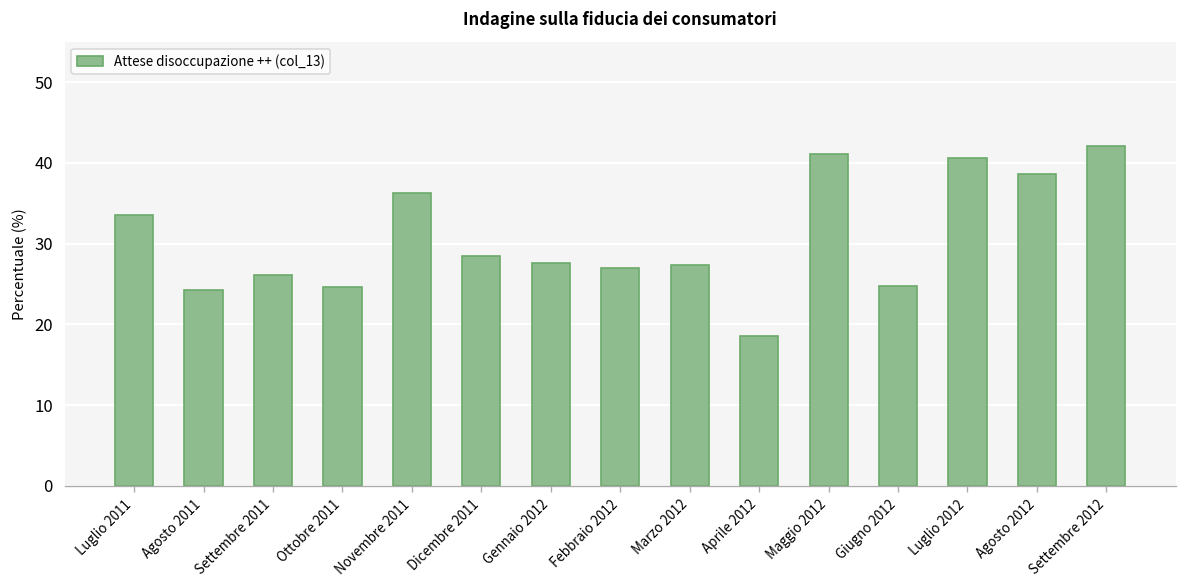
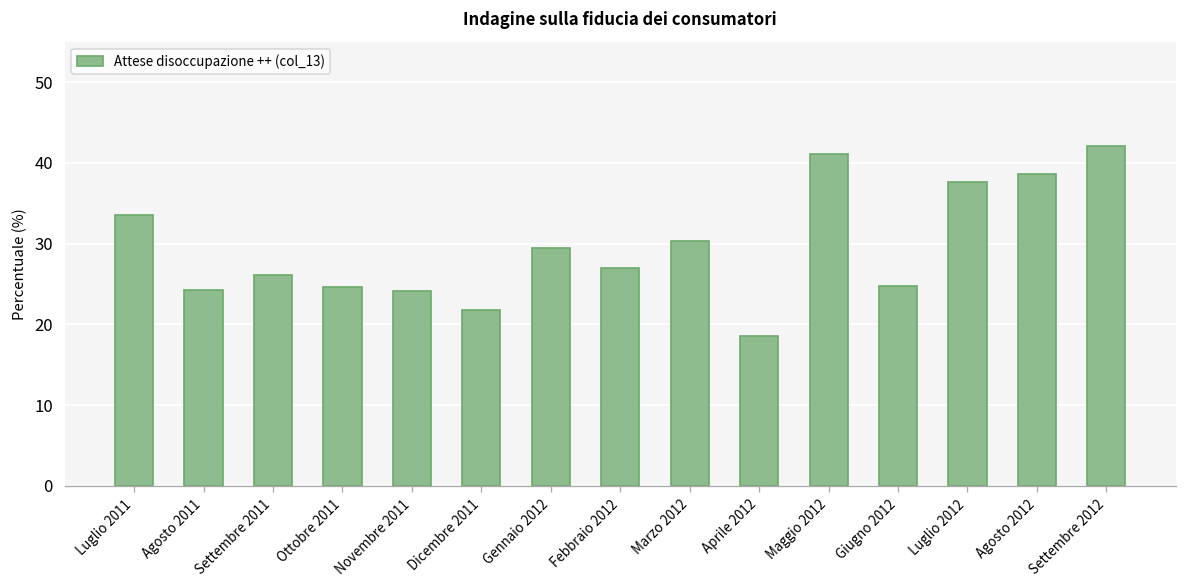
  {
    "Luglio 2011": 34,
    "Agosto 2011": 24,
    "Settembre 2011": 26,
    "Ottobre 2011": 25,
-   "Novembre 2011": 36,
-   "Dicembre 2011": 29,
-   "Gennaio 2012": 28,
+   "Novembre 2011": 24,
+   "Dicembre 2011": 22,
+   "Gennaio 2012": 30,
    "Febbraio 2012": 27,
-   "Marzo 2012": 27,
+   "Marzo 2012": 30,
    "Aprile 2012": 19,
    "Maggio 2012": 41,
    "Giugno 2012": 25,
-   "Luglio 2012": 41,
+   "Luglio 2012": 38,
    "Agosto 2012": 39,
    "Settembre 2012": 42
  }
